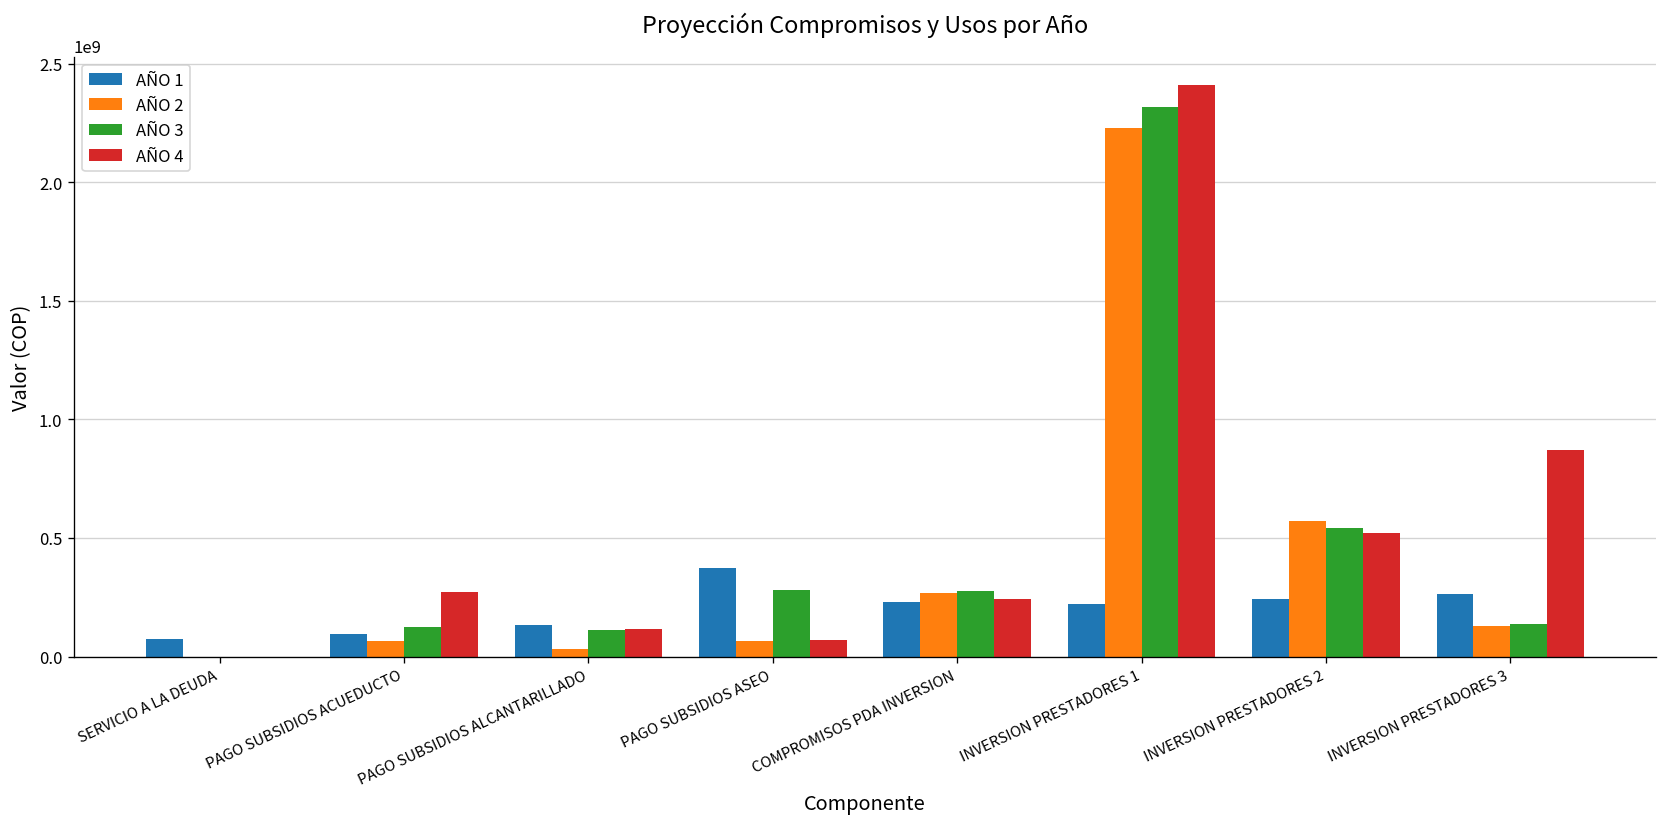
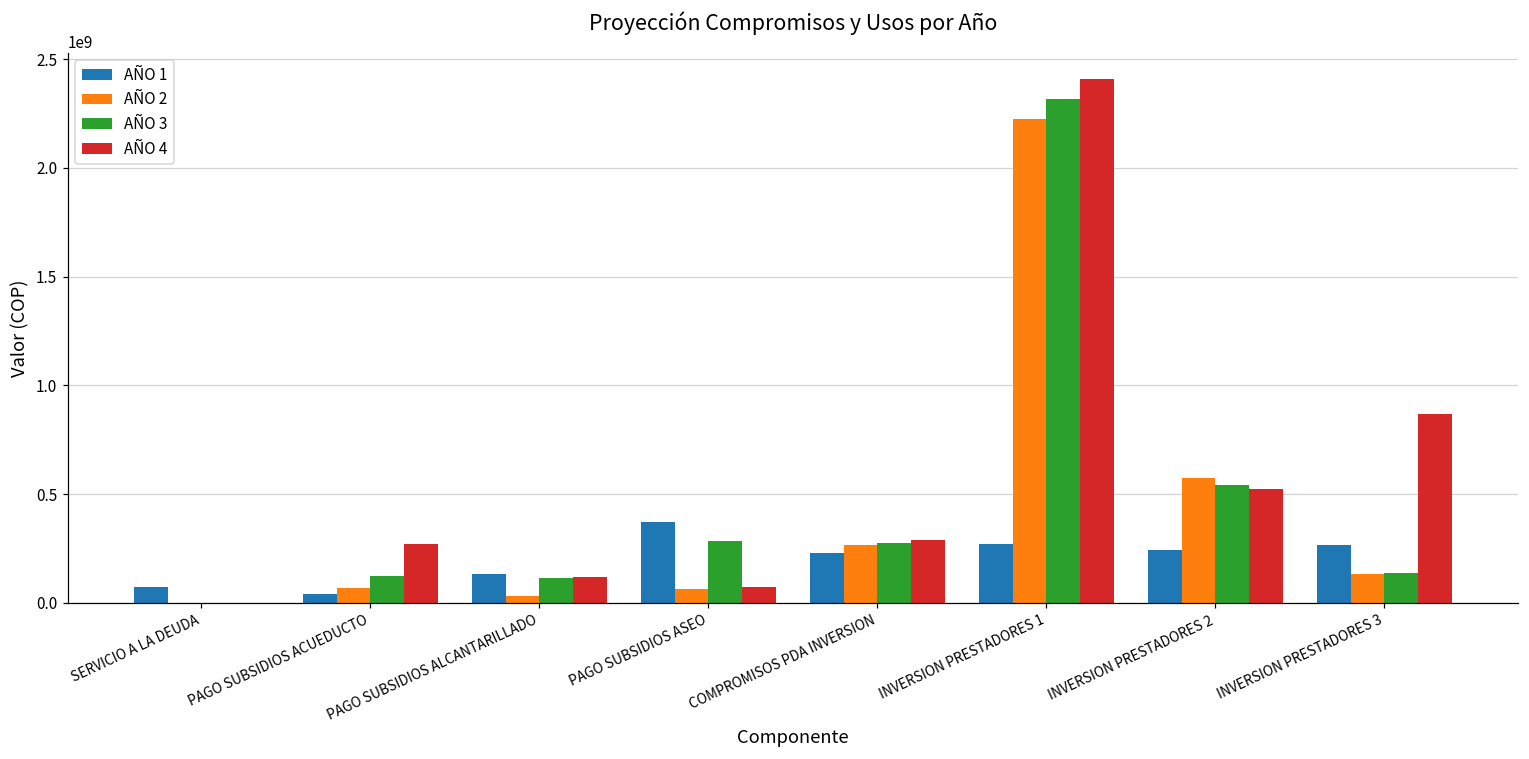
  {
    "AÑO 1": {
      "SERVICIO A LA DEUDA": 70000000,
-     "PAGO SUBSIDIOS ACUEDUCTO": 100000000,
+     "PAGO SUBSIDIOS ACUEDUCTO": 40000000,
      "PAGO SUBSIDIOS ALCANTARILLADO": 130000000,
      "PAGO SUBSIDIOS ASEO": 370000000,
      "COMPROMISOS PDA INVERSION": 230000000,
-     "INVERSION PRESTADORES 1": 220000000,
+     "INVERSION PRESTADORES 1": 270000000,
      "INVERSION PRESTADORES 2": 240000000,
      "INVERSION PRESTADORES 3": 260000000
    },
    "AÑO 2": {
      "SERVICIO A LA DEUDA": 0,
      "PAGO SUBSIDIOS ACUEDUCTO": 70000000,
      "PAGO SUBSIDIOS ALCANTARILLADO": 30000000,
      "PAGO SUBSIDIOS ASEO": 70000000,
      "COMPROMISOS PDA INVERSION": 270000000,
      "INVERSION PRESTADORES 1": 2230000000,
      "INVERSION PRESTADORES 2": 570000000,
      "INVERSION PRESTADORES 3": 130000000
    },
    "AÑO 3": {
      "SERVICIO A LA DEUDA": 0,
      "PAGO SUBSIDIOS ACUEDUCTO": 120000000,
      "PAGO SUBSIDIOS ALCANTARILLADO": 110000000,
      "PAGO SUBSIDIOS ASEO": 280000000,
      "COMPROMISOS PDA INVERSION": 280000000,
      "INVERSION PRESTADORES 1": 2320000000,
      "INVERSION PRESTADORES 2": 540000000,
      "INVERSION PRESTADORES 3": 140000000
    },
    "AÑO 4": {
      "SERVICIO A LA DEUDA": 0,
      "PAGO SUBSIDIOS ACUEDUCTO": 270000000,
      "PAGO SUBSIDIOS ALCANTARILLADO": 120000000,
      "PAGO SUBSIDIOS ASEO": 70000000,
-     "COMPROMISOS PDA INVERSION": 240000000,
+     "COMPROMISOS PDA INVERSION": 290000000,
      "INVERSION PRESTADORES 1": 2410000000,
      "INVERSION PRESTADORES 2": 520000000,
      "INVERSION PRESTADORES 3": 870000000
    }
  }
